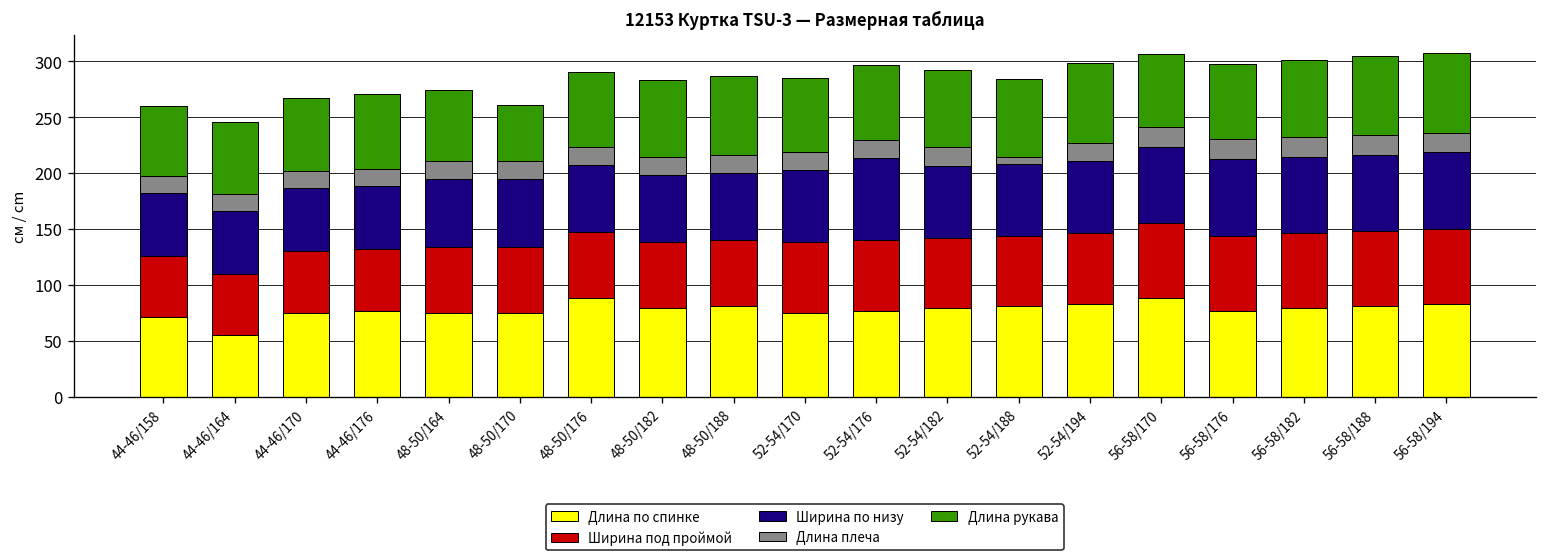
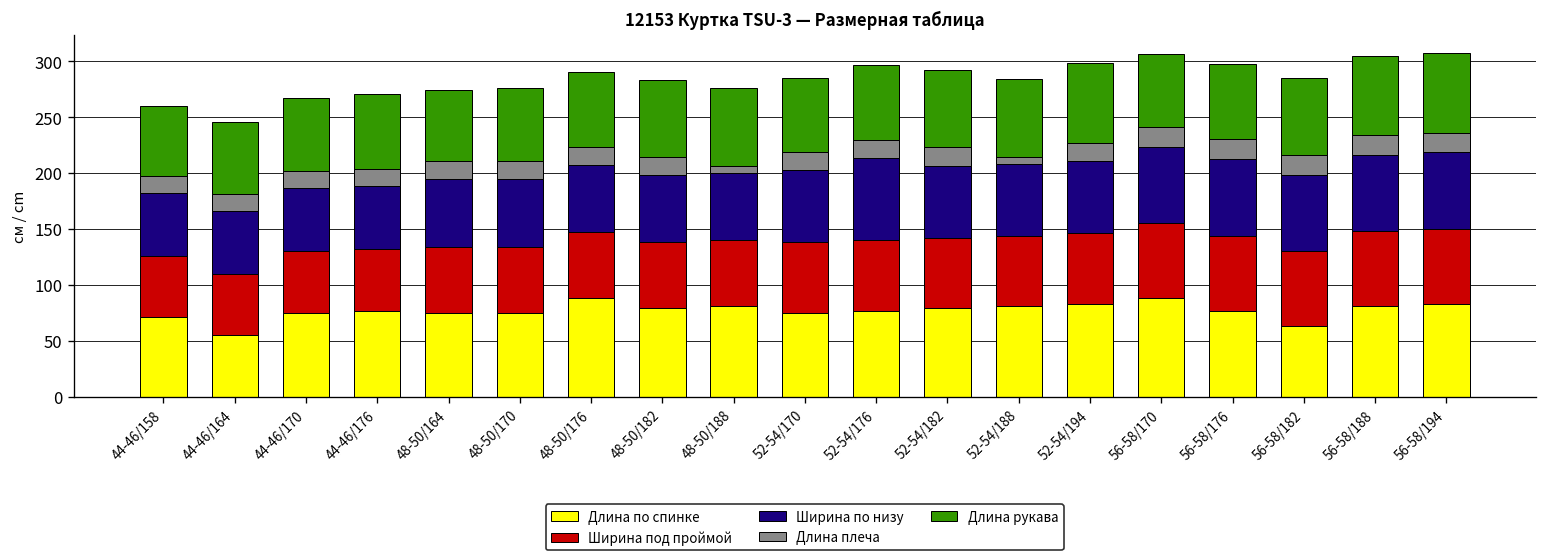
  {
    "Длина по спинке": {
      "44-46/158": 70,
      "44-46/164": 60,
      "44-46/170": 80,
      "44-46/176": 80,
      "48-50/164": 80,
      "48-50/170": 80,
      "48-50/176": 90,
      "48-50/182": 80,
      "48-50/188": 80,
      "52-54/170": 80,
      "52-54/176": 80,
      "52-54/182": 80,
      "52-54/188": 80,
      "52-54/194": 80,
      "56-58/170": 90,
      "56-58/176": 80,
-     "56-58/182": 80,
+     "56-58/182": 60,
      "56-58/188": 80,
      "56-58/194": 80
    },
    "Ширина под проймой": {
      "44-46/158": 60,
      "44-46/164": 60,
      "44-46/170": 60,
      "44-46/176": 60,
      "48-50/164": 60,
      "48-50/170": 60,
      "48-50/176": 60,
      "48-50/182": 60,
      "48-50/188": 60,
      "52-54/170": 60,
      "52-54/176": 60,
      "52-54/182": 60,
      "52-54/188": 60,
      "52-54/194": 60,
      "56-58/170": 70,
      "56-58/176": 70,
      "56-58/182": 70,
      "56-58/188": 70,
      "56-58/194": 70
    },
    "Ширина по низу": {
      "44-46/158": 60,
      "44-46/164": 60,
      "44-46/170": 60,
      "44-46/176": 60,
      "48-50/164": 60,
      "48-50/170": 60,
      "48-50/176": 60,
      "48-50/182": 60,
      "48-50/188": 60,
      "52-54/170": 60,
      "52-54/176": 70,
      "52-54/182": 60,
      "52-54/188": 60,
      "52-54/194": 60,
      "56-58/170": 70,
      "56-58/176": 70,
      "56-58/182": 70,
      "56-58/188": 70,
      "56-58/194": 70
    },
    "Длина плеча": {
      "44-46/158": 20,
      "44-46/164": 20,
      "44-46/170": 20,
      "44-46/176": 20,
      "48-50/164": 20,
      "48-50/170": 20,
      "48-50/176": 20,
      "48-50/182": 20,
-     "48-50/188": 20,
+     "48-50/188": 10,
      "52-54/170": 20,
      "52-54/176": 20,
      "52-54/182": 20,
      "52-54/188": 10,
      "52-54/194": 20,
      "56-58/170": 20,
      "56-58/176": 20,
      "56-58/182": 20,
      "56-58/188": 20,
      "56-58/194": 20
    },
    "Длина рукава": {
      "44-46/158": 60,
      "44-46/164": 60,
      "44-46/170": 70,
      "44-46/176": 70,
      "48-50/164": 60,
-     "48-50/170": 50,
+     "48-50/170": 70,
      "48-50/176": 70,
      "48-50/182": 70,
      "48-50/188": 70,
      "52-54/170": 70,
      "52-54/176": 70,
      "52-54/182": 70,
      "52-54/188": 70,
      "52-54/194": 70,
      "56-58/170": 70,
      "56-58/176": 70,
      "56-58/182": 70,
      "56-58/188": 70,
      "56-58/194": 70
    }
  }
